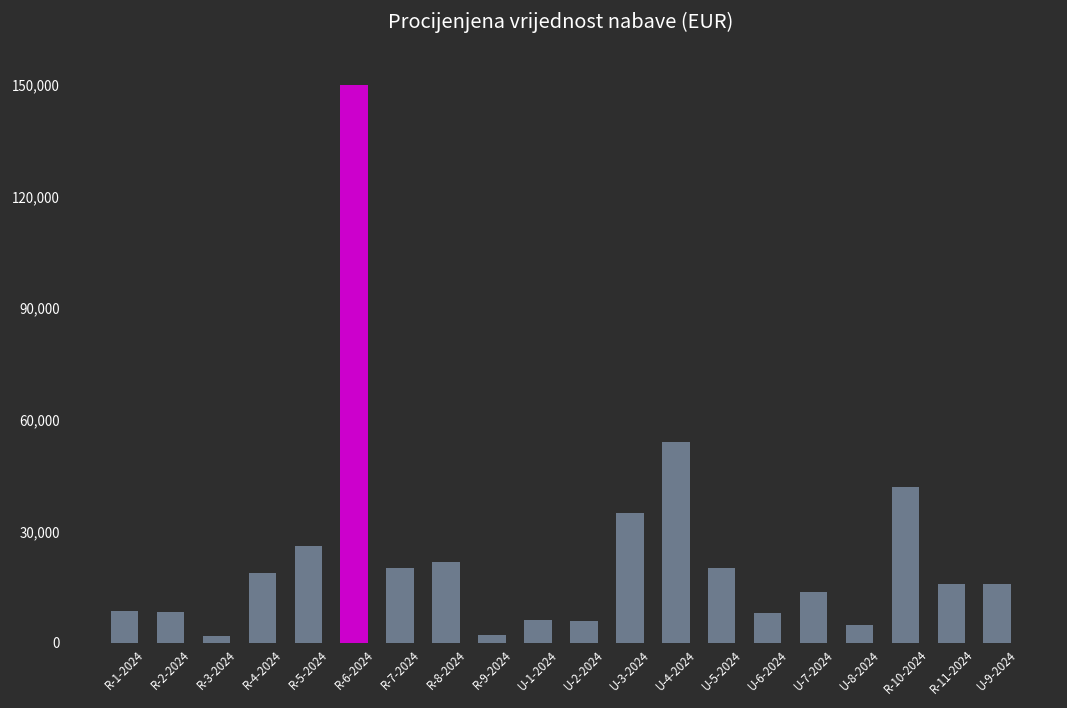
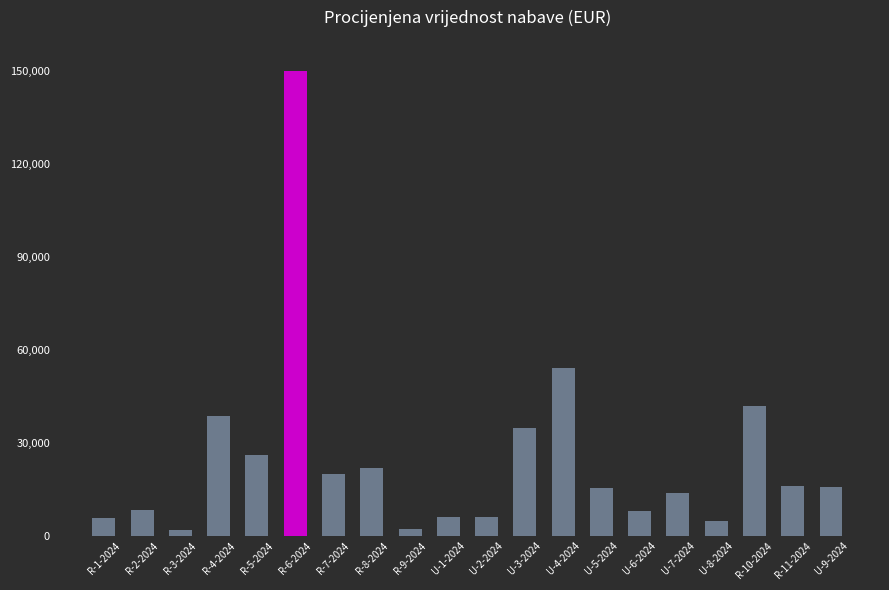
  {
-   "R-1-2024": "9,000",
+   "R-1-2024": "6,000",
    "R-2-2024": "8,000",
    "R-3-2024": "2,000",
-   "R-4-2024": "19,000",
+   "R-4-2024": "39,000",
    "R-5-2024": "26,000",
    "R-6-2024": "150,000",
    "R-7-2024": "20,000",
    "R-8-2024": "22,000",
    "R-9-2024": "2,000",
    "U-1-2024": "6,000",
    "U-2-2024": "6,000",
    "U-3-2024": "35,000",
    "U-4-2024": "54,000",
-   "U-5-2024": "20,000",
+   "U-5-2024": "15,000",
    "U-6-2024": "8,000",
    "U-7-2024": "14,000",
    "U-8-2024": "5,000",
    "R-10-2024": "42,000",
    "R-11-2024": "16,000",
    "U-9-2024": "16,000"
  }
